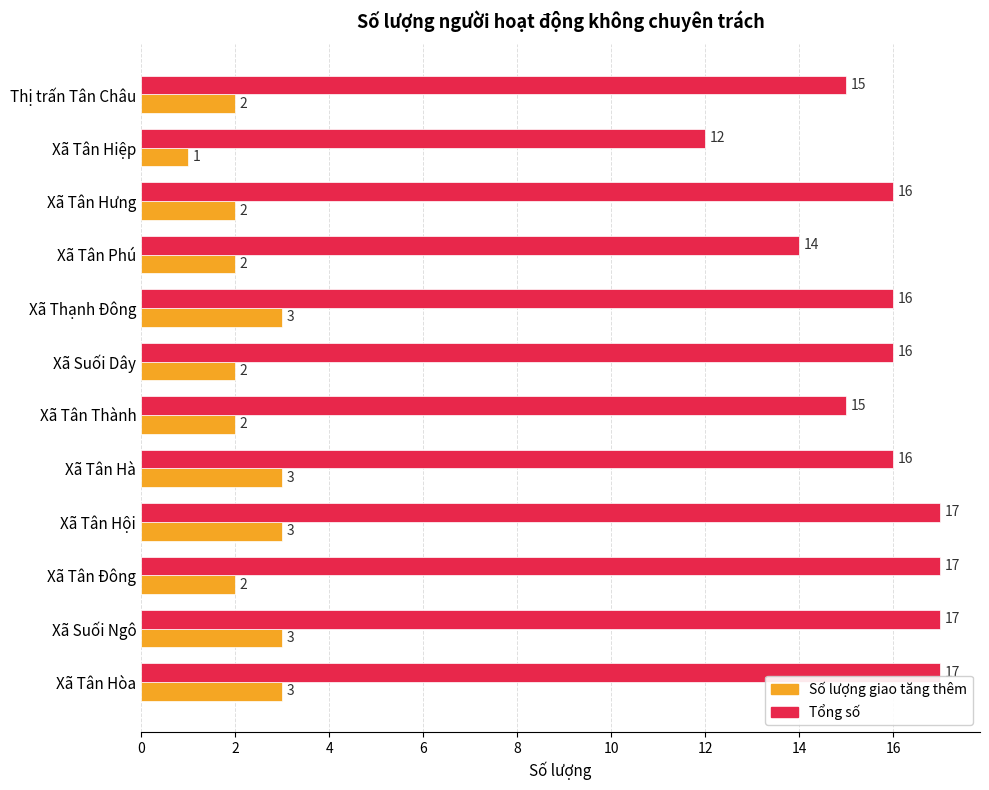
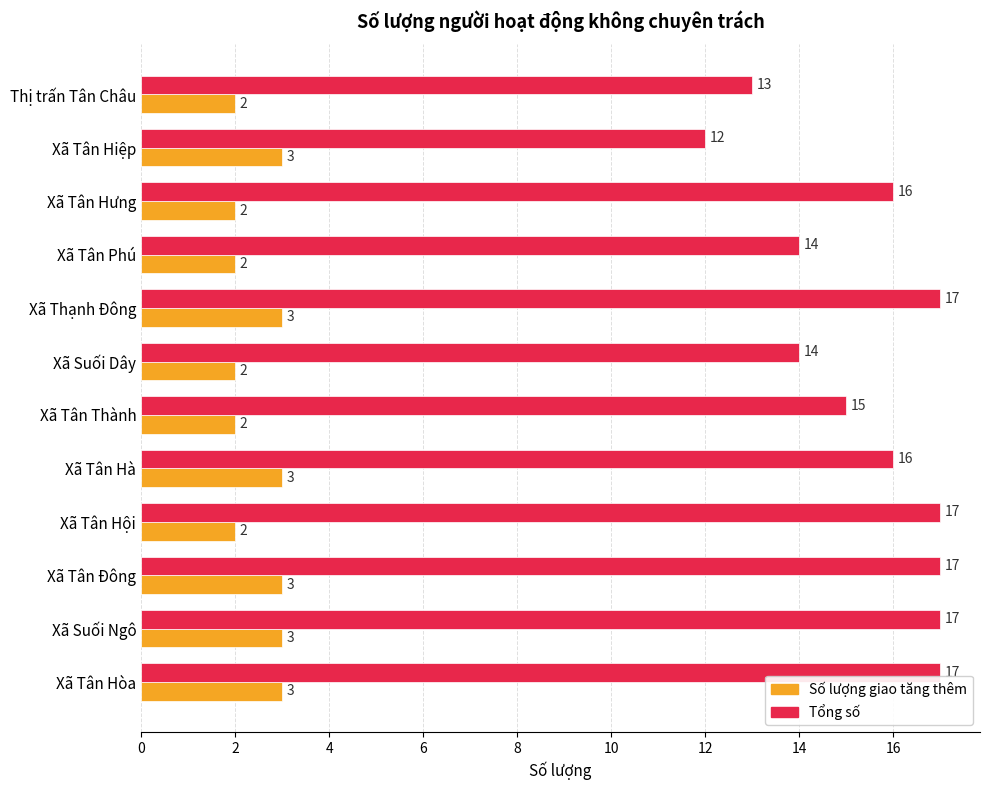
  {
    "Số lượng giao tăng thêm": {
      "Thị trấn Tân Châu": 2,
-     "Xã Tân Hiệp": 1,
+     "Xã Tân Hiệp": 3,
      "Xã Tân Hưng": 2,
      "Xã Tân Phú": 2,
      "Xã Thạnh Đông": 3,
      "Xã Suối Dây": 2,
      "Xã Tân Thành": 2,
      "Xã Tân Hà": 3,
-     "Xã Tân Hội": 3,
-     "Xã Tân Đông": 2,
+     "Xã Tân Hội": 2,
+     "Xã Tân Đông": 3,
      "Xã Suối Ngô": 3,
      "Xã Tân Hòa": 3
    },
    "Tổng số": {
-     "Thị trấn Tân Châu": 15,
+     "Thị trấn Tân Châu": 13,
      "Xã Tân Hiệp": 12,
      "Xã Tân Hưng": 16,
      "Xã Tân Phú": 14,
-     "Xã Thạnh Đông": 16,
-     "Xã Suối Dây": 16,
+     "Xã Thạnh Đông": 17,
+     "Xã Suối Dây": 14,
      "Xã Tân Thành": 15,
      "Xã Tân Hà": 16,
      "Xã Tân Hội": 17,
      "Xã Tân Đông": 17,
      "Xã Suối Ngô": 17
    }
  }
